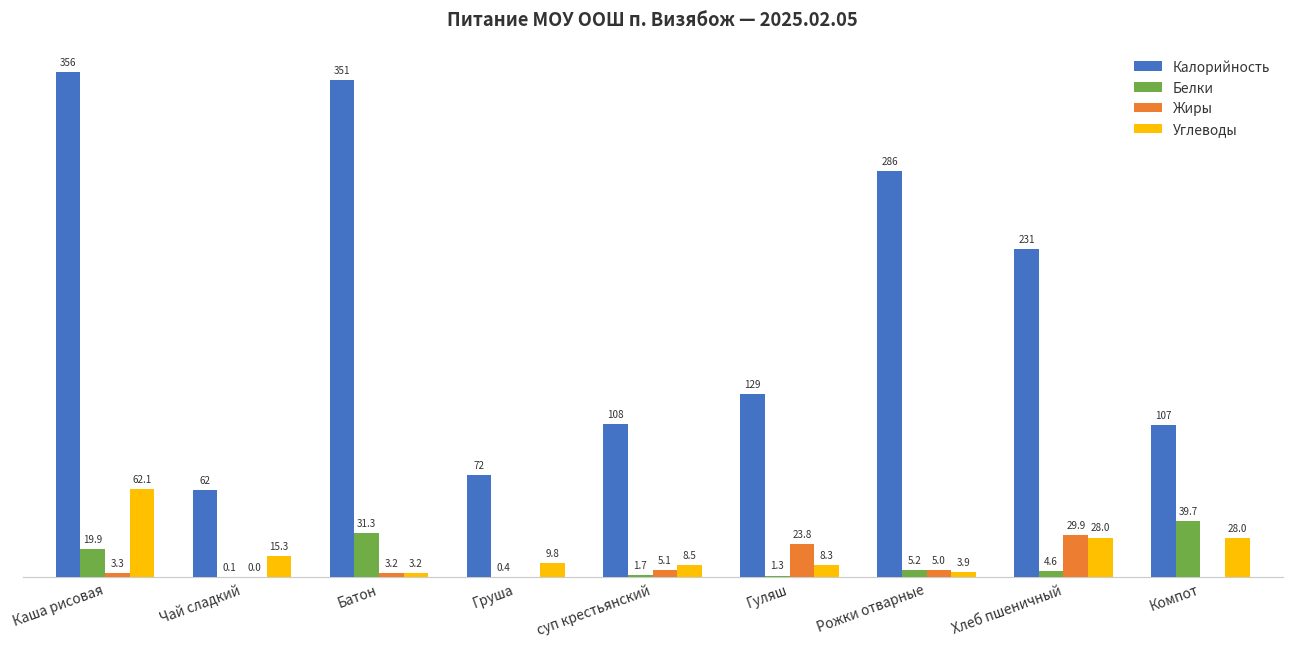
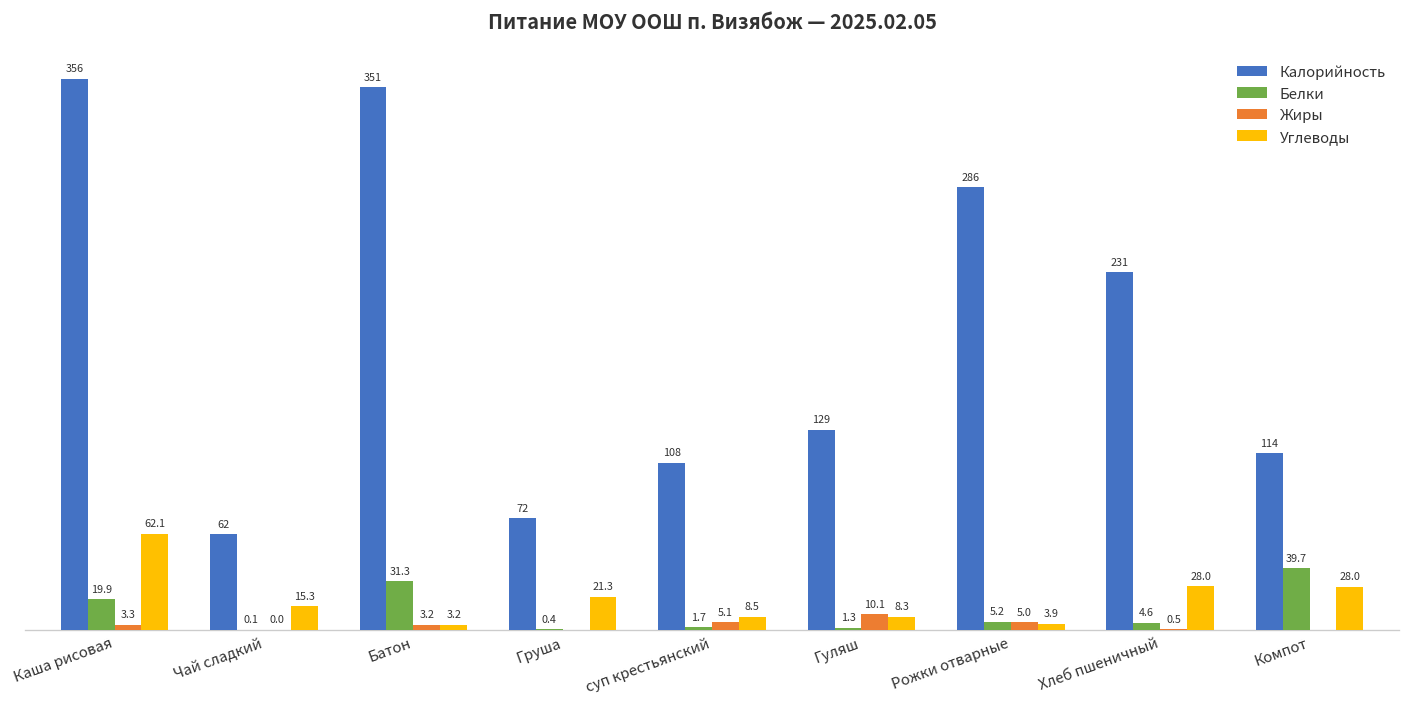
  {
    "Калорийность": {
      "Каша рисовая": 356,
      "Чай сладкий": 62,
      "Батон": 351,
      "Груша": 72,
      "суп крестьянский": 108,
      "Гуляш": 129,
      "Рожки отварные": 286,
      "Хлеб пшеничный": 231,
-     "Компот": 107
+     "Компот": 114
    },
    "Белки": {
      "Каша рисовая": 19.9,
      "Чай сладкий": 0.1,
      "Батон": 31.3,
      "Груша": 0.4,
      "суп крестьянский": 1.7,
      "Гуляш": 1.3,
      "Рожки отварные": 5.2,
      "Хлеб пшеничный": 4.6,
      "Компот": 39.7
    },
    "Жиры": {
      "Каша рисовая": 3.3,
      "Чай сладкий": 0.0,
      "Батон": 3.2,
      "суп крестьянский": 5.1,
-     "Гуляш": 23.8,
+     "Гуляш": 10.1,
      "Рожки отварные": 5.0,
-     "Хлеб пшеничный": 29.9
+     "Хлеб пшеничный": 0.5
    },
    "Углеводы": {
      "Каша рисовая": 62.1,
      "Чай сладкий": 15.3,
      "Батон": 3.2,
-     "Груша": 9.8,
+     "Груша": 21.3,
      "суп крестьянский": 8.5,
      "Гуляш": 8.3,
      "Рожки отварные": 3.9,
      "Хлеб пшеничный": 28.0,
      "Компот": 28.0
    }
  }
